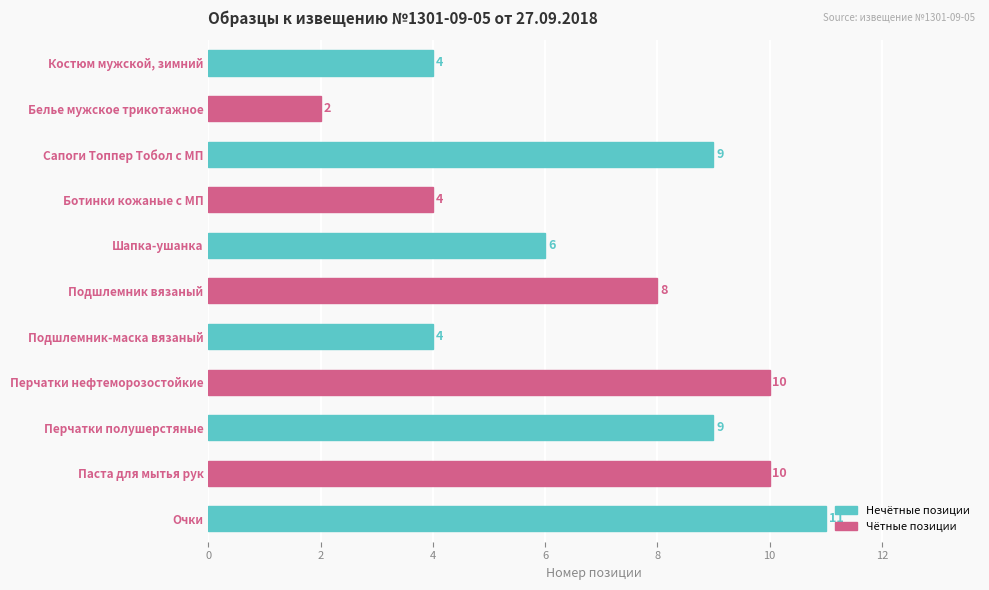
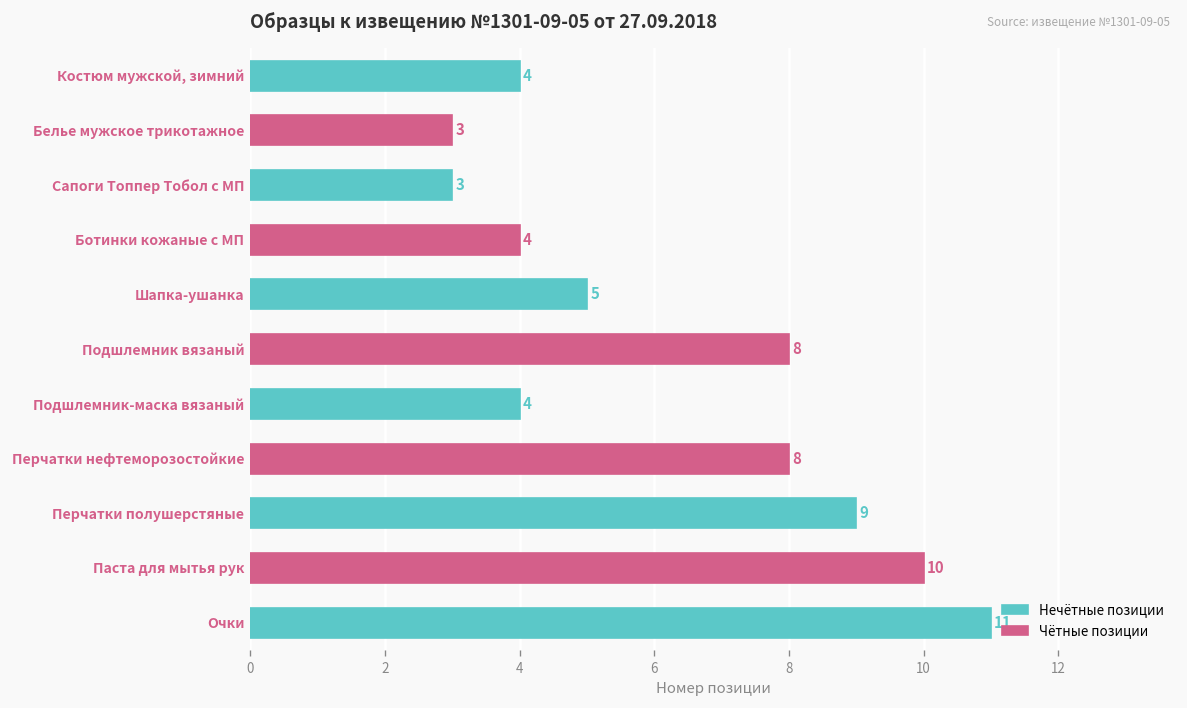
  {
    "Костюм мужской, зимний": 4,
-   "Белье мужское трикотажное": 2,
-   "Сапоги Топпер Тобол с МП": 9,
+   "Белье мужское трикотажное": 3,
+   "Сапоги Топпер Тобол с МП": 3,
    "Ботинки кожаные с МП": 4,
-   "Шапка-ушанка": 6,
+   "Шапка-ушанка": 5,
    "Подшлемник вязаный": 8,
    "Подшлемник-маска вязаный": 4,
-   "Перчатки нефтеморозостойкие": 10,
+   "Перчатки нефтеморозостойкие": 8,
    "Перчатки полушерстяные": 9,
    "Паста для мытья рук": 10,
    "Очки": 11
  }
